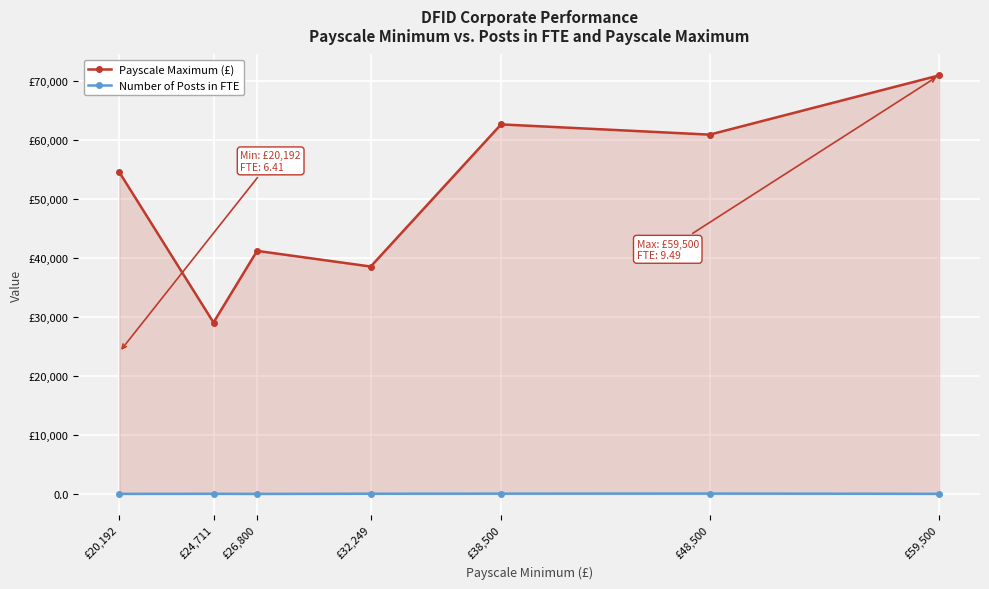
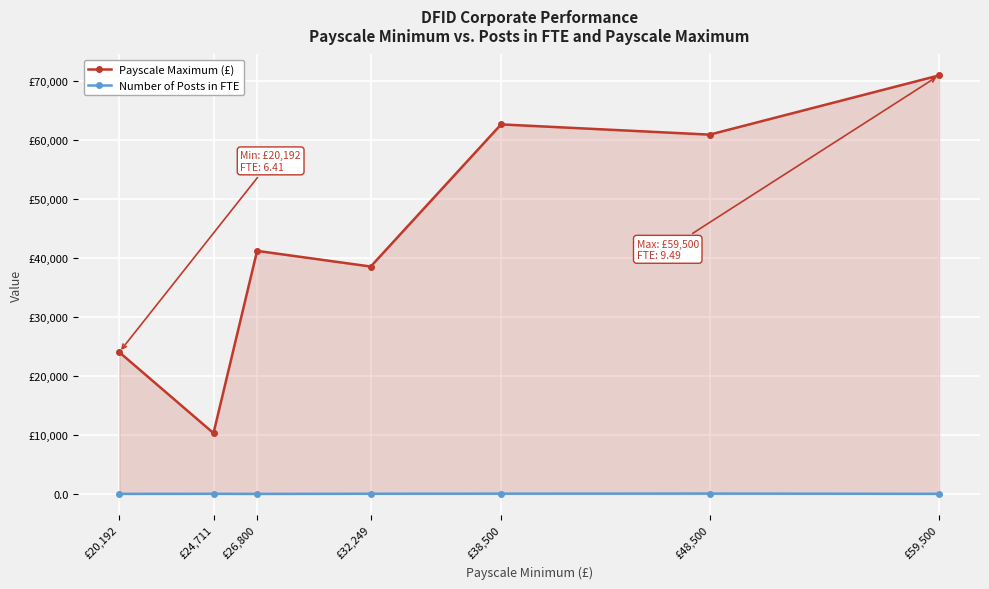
  {
    "Payscale Maximum (£)": {
-     "£20,192": "£55,000",
-     "£24,711": "£29,000",
+     "£20,192": "£24,000",
+     "£24,711": "£10,000",
      "£32,249": "£39,000",
      "£38,500": "£63,000",
      "£59,500": "£71,000"
    },
    "Number of Posts in FTE": {
      "£20,192": "£0",
      "£24,711": "£0",
      "£26,800": "£0",
      "£32,249": "£0",
      "£38,500": "£0",
      "£48,500": "£0",
      "£59,500": "£0"
    }
  }
